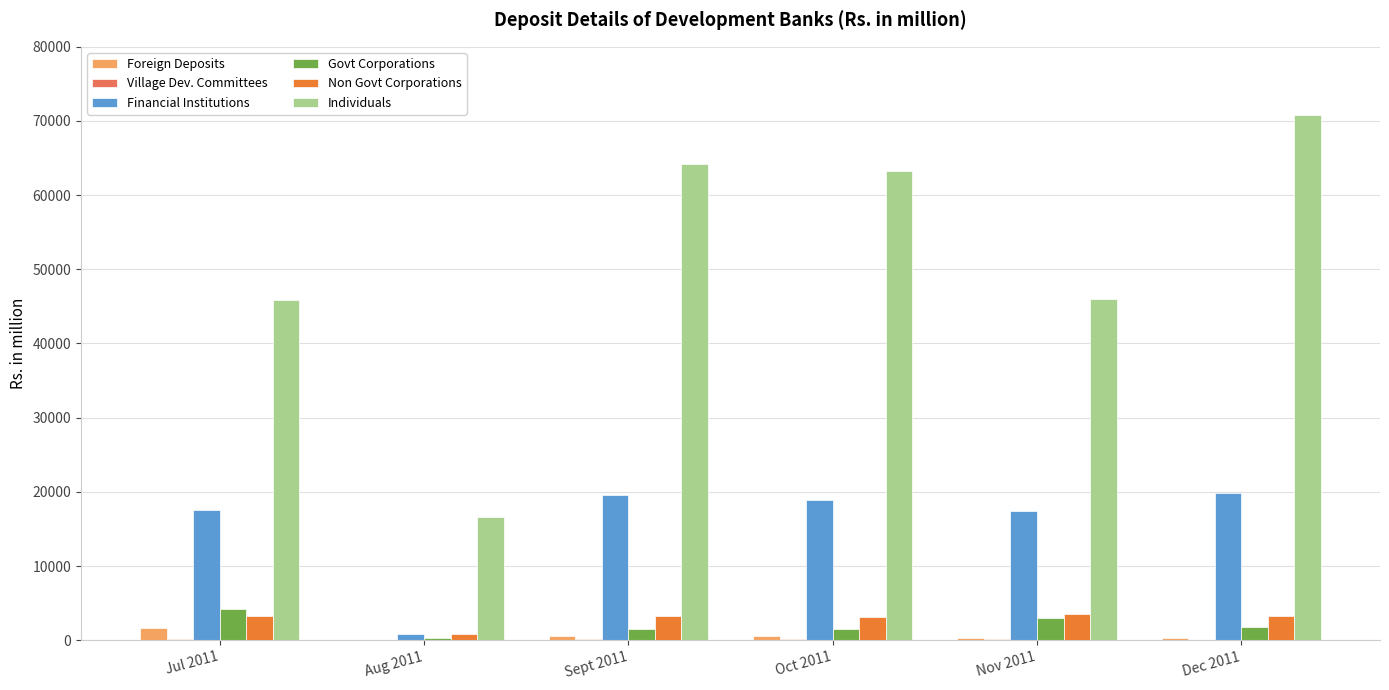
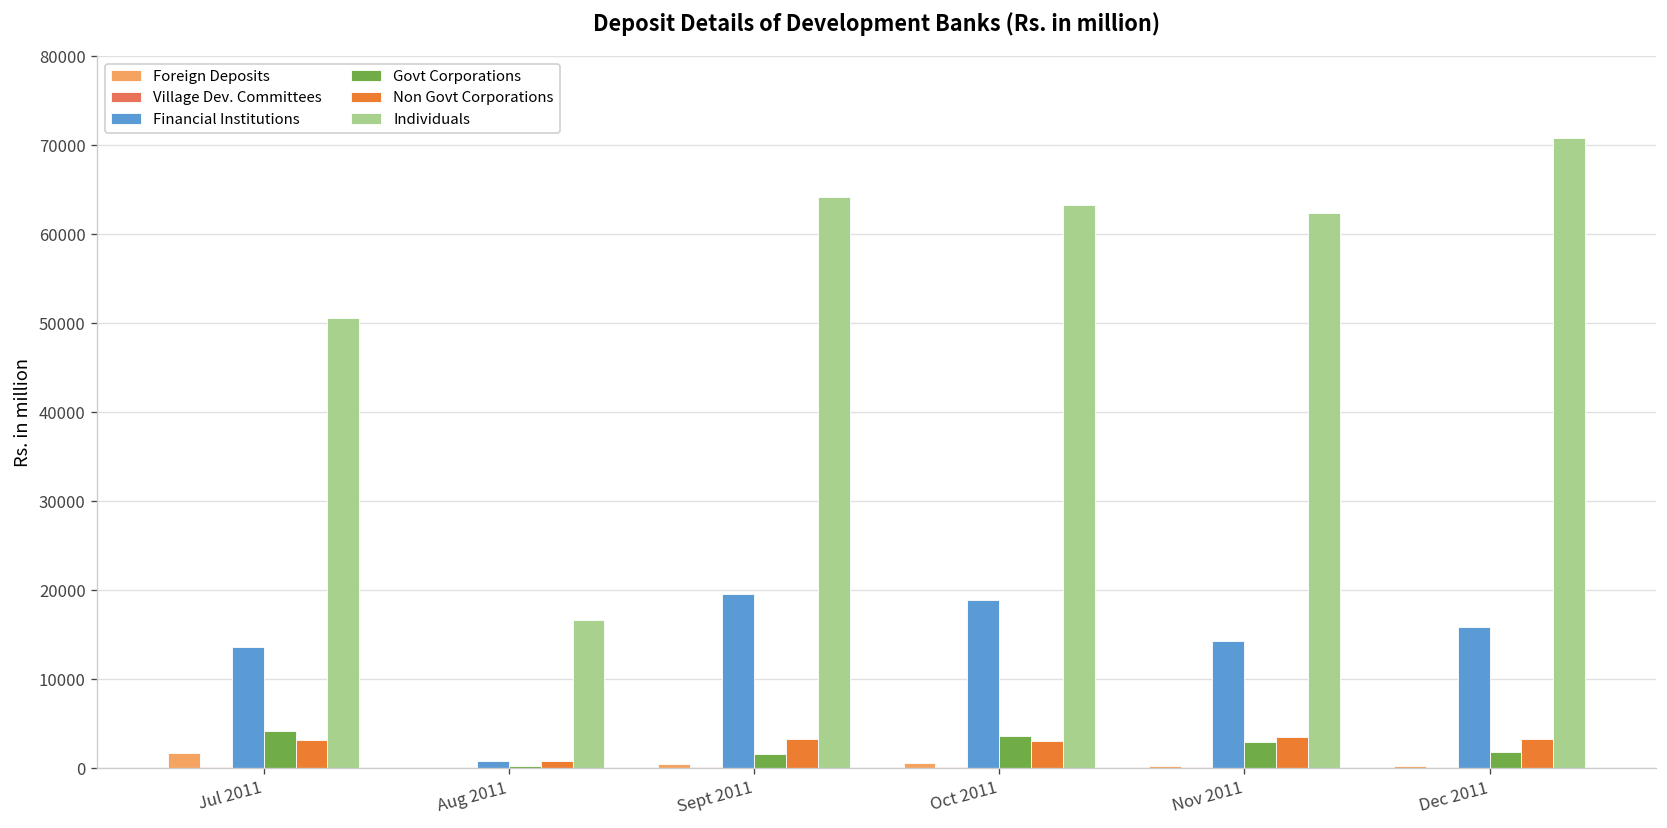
  {
    "Financial Institutions": {
-     "Jul 2011": 18000,
+     "Jul 2011": 14000,
      "Aug 2011": 1000,
      "Sept 2011": 20000,
      "Oct 2011": 19000,
-     "Nov 2011": 17000,
-     "Dec 2011": 20000
+     "Nov 2011": 14000,
+     "Dec 2011": 16000
    },
    "Govt Corporations": {
      "Jul 2011": 4000,
      "Sept 2011": 2000,
-     "Oct 2011": 2000,
+     "Oct 2011": 4000,
      "Nov 2011": 3000,
      "Dec 2011": 2000
    },
    "Individuals": {
-     "Jul 2011": 46000,
+     "Jul 2011": 51000,
      "Aug 2011": 17000,
      "Sept 2011": 64000,
      "Oct 2011": 63000,
-     "Nov 2011": 46000,
+     "Nov 2011": 62000,
      "Dec 2011": 71000
    }
  }
